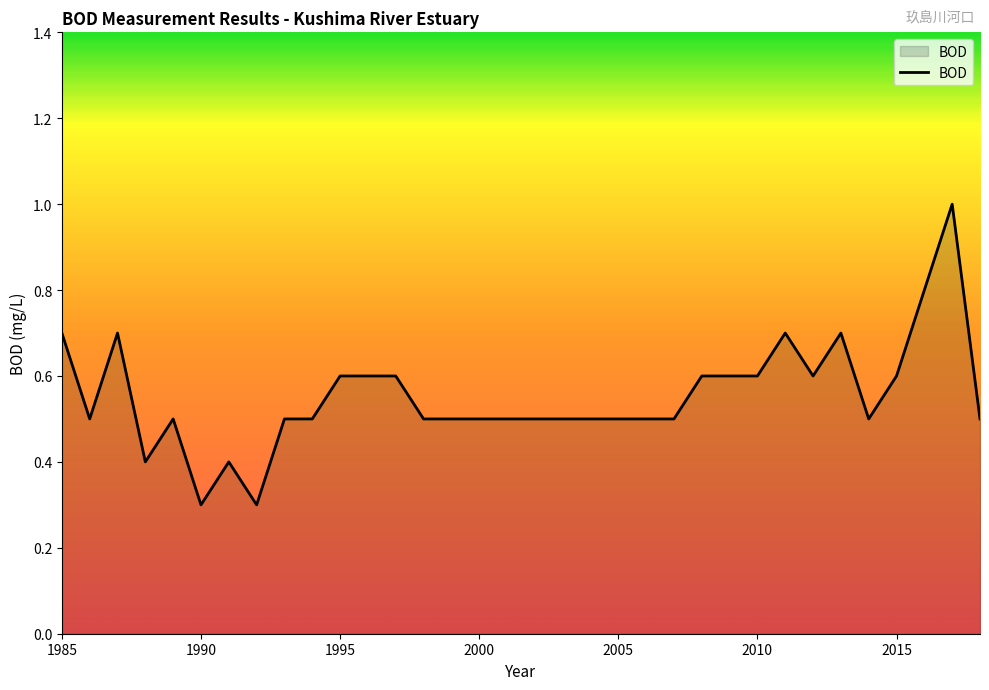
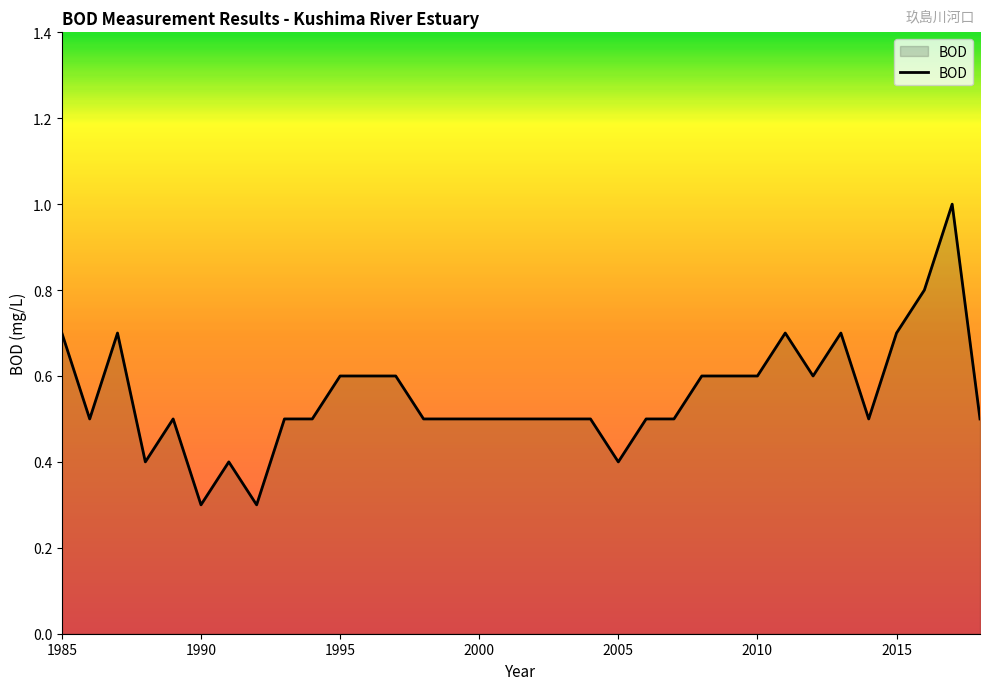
  {
    "1985": 0.7,
    "1990": 0.3,
    "1995": 0.6,
    "2000": 0.5,
-   "2005": 0.5,
+   "2005": 0.4,
    "2010": 0.6,
-   "2015": 0.6
+   "2015": 0.7
  }
